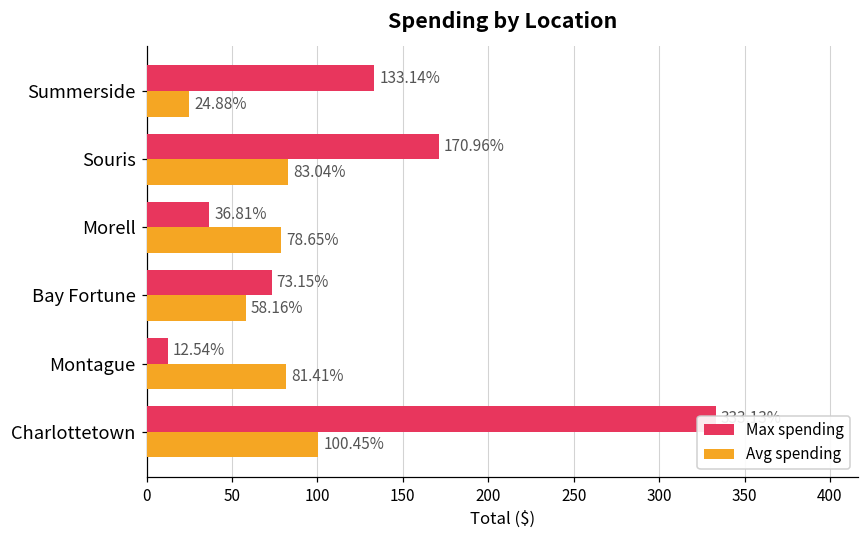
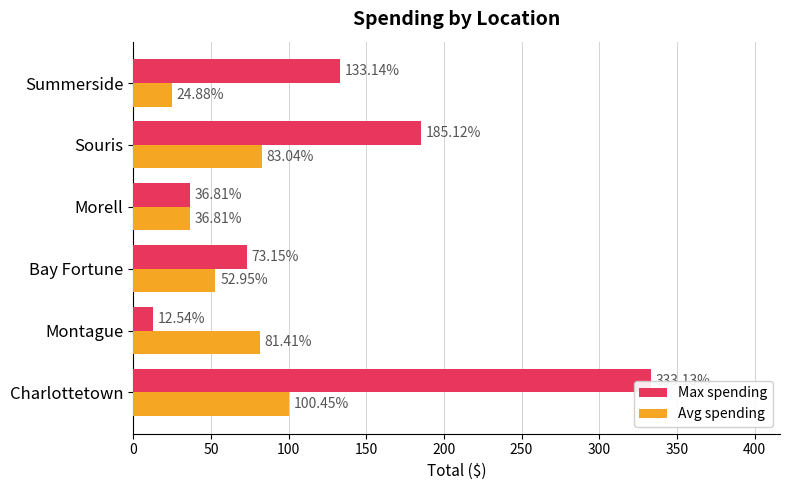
  {
    "Max spending": {
      "Summerside": "133.14%",
-     "Souris": "170.96%",
+     "Souris": "185.12%",
      "Morell": "36.81%",
      "Bay Fortune": "73.15%",
      "Montague": "12.54%"
    },
    "Avg spending": {
      "Summerside": "24.88%",
      "Souris": "83.04%",
-     "Morell": "78.65%",
-     "Bay Fortune": "58.16%",
+     "Morell": "36.81%",
+     "Bay Fortune": "52.95%",
      "Montague": "81.41%",
      "Charlottetown": "100.45%"
    }
  }
